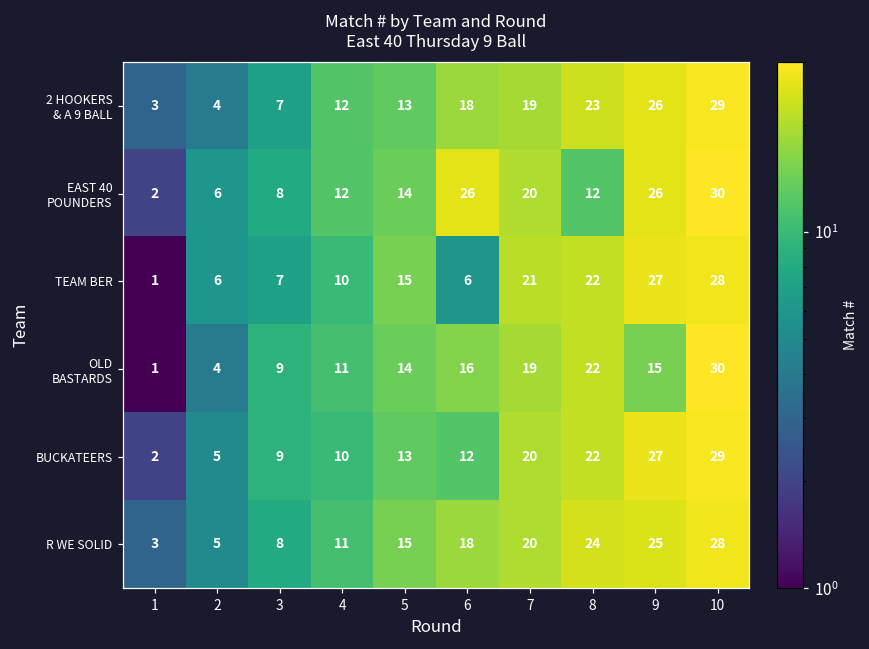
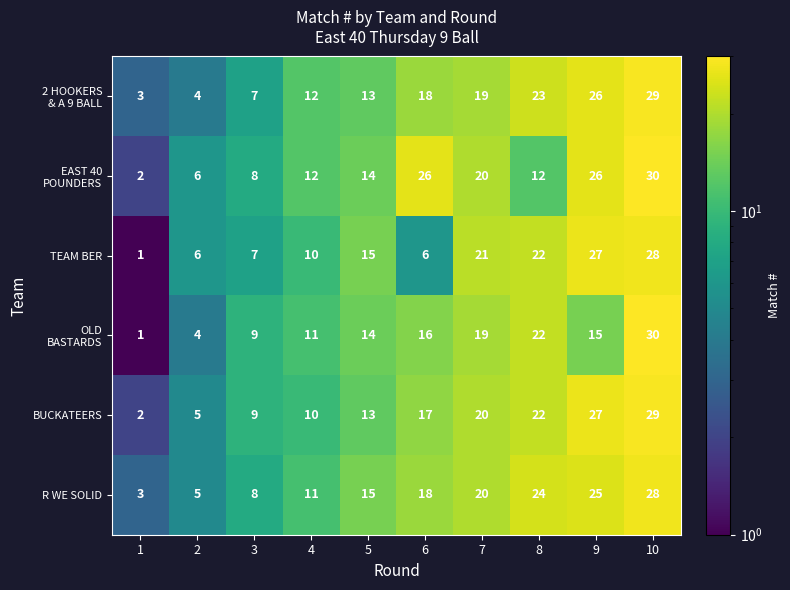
  {
    "2 HOOKERS & A 9 BALL": {
      "1": 3,
      "2": 4,
      "3": 7,
      "4": 12,
      "5": 13,
      "6": 18,
      "7": 19,
      "8": 23,
      "9": 26,
      "10": 29
    },
    "EAST 40 POUNDERS": {
      "1": 2,
      "2": 6,
      "3": 8,
      "4": 12,
      "5": 14,
      "6": 26,
      "7": 20,
      "8": 12,
      "9": 26,
      "10": 30
    },
    "TEAM BER": {
      "1": 1,
      "2": 6,
      "3": 7,
      "4": 10,
      "5": 15,
      "6": 6,
      "7": 21,
      "8": 22,
      "9": 27,
      "10": 28
    },
    "OLD BASTARDS": {
      "1": 1,
      "2": 4,
      "3": 9,
      "4": 11,
      "5": 14,
      "6": 16,
      "7": 19,
      "8": 22,
      "9": 15,
      "10": 30
    },
    "BUCKATEERS": {
      "1": 2,
      "2": 5,
      "3": 9,
      "4": 10,
      "5": 13,
-     "6": 12,
+     "6": 17,
      "7": 20,
      "8": 22,
      "9": 27,
      "10": 29
    },
    "R WE SOLID": {
      "1": 3,
      "2": 5,
      "3": 8,
      "4": 11,
      "5": 15,
      "6": 18,
      "7": 20,
      "8": 24,
      "9": 25,
      "10": 28
    }
  }
